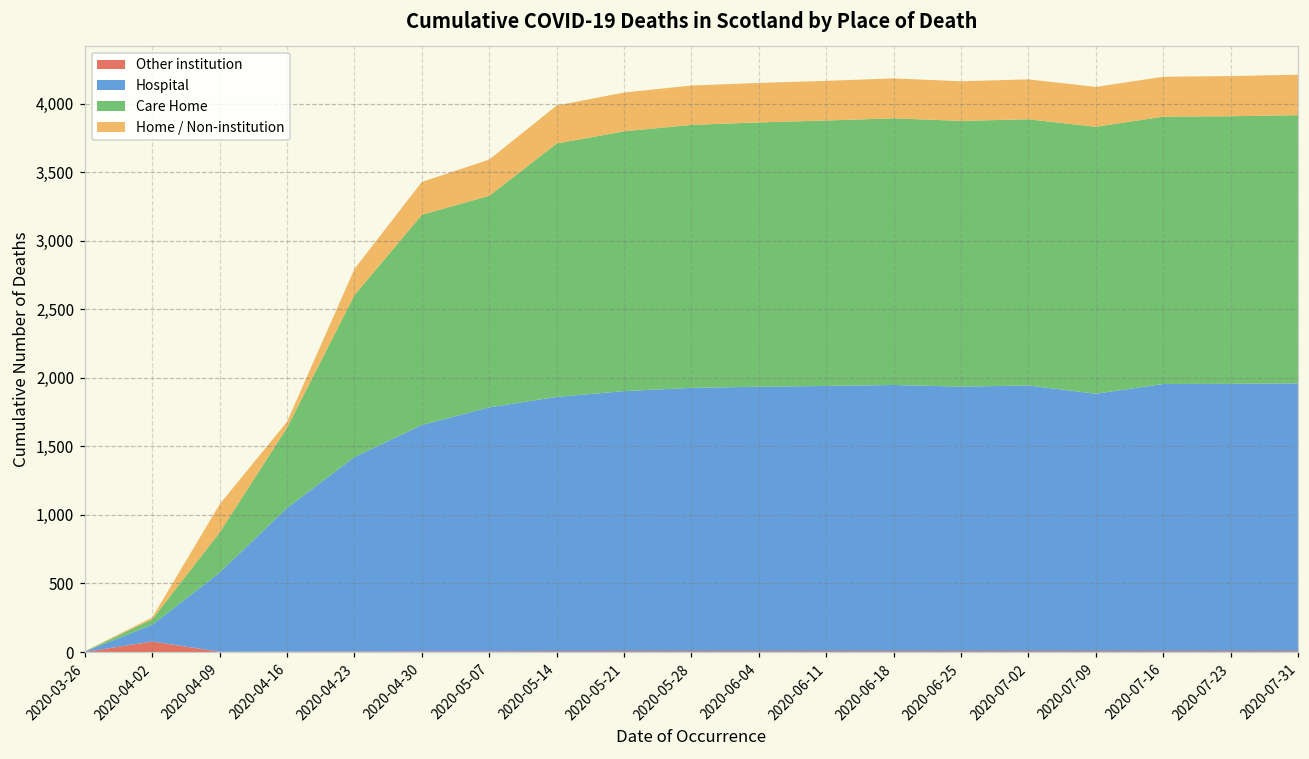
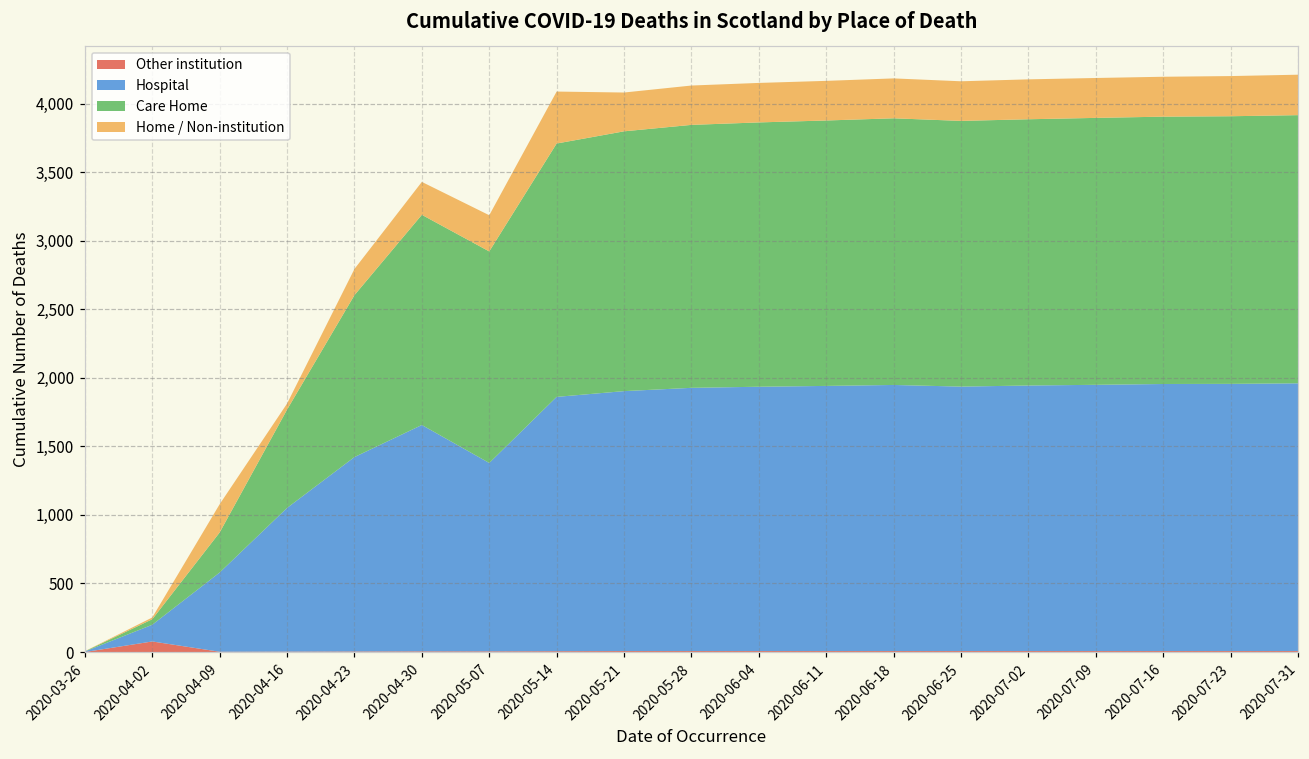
  {
    "Other institution": {
      "2020-04-02": "80"
    },
    "Hospital": {
      "2020-04-02": "120",
      "2020-04-09": "580",
      "2020-04-16": "1,050",
      "2020-04-23": "1,420",
      "2020-04-30": "1,650",
-     "2020-05-07": "1,780",
+     "2020-05-07": "1,370",
      "2020-05-14": "1,860",
      "2020-05-21": "1,900",
      "2020-05-28": "1,920",
      "2020-06-04": "1,930",
      "2020-06-11": "1,930",
      "2020-06-18": "1,940",
      "2020-06-25": "1,930",
      "2020-07-02": "1,940",
-     "2020-07-09": "1,880",
+     "2020-07-09": "1,940",
      "2020-07-16": "1,950",
      "2020-07-23": "1,950",
      "2020-07-31": "1,950"
    },
    "Care Home": {
      "2020-04-09": "290",
-     "2020-04-16": "590",
+     "2020-04-16": "720",
      "2020-04-23": "1,180",
      "2020-04-30": "1,530",
      "2020-05-07": "1,540",
      "2020-05-14": "1,850",
      "2020-05-21": "1,900",
      "2020-05-28": "1,920",
      "2020-06-04": "1,930",
      "2020-06-11": "1,940",
      "2020-06-18": "1,950",
      "2020-06-25": "1,940",
      "2020-07-02": "1,940",
      "2020-07-09": "1,950",
      "2020-07-16": "1,950",
      "2020-07-23": "1,950",
      "2020-07-31": "1,960"
    },
    "Home / Non-institution": {
      "2020-04-09": "210",
      "2020-04-16": "40",
      "2020-04-23": "190",
      "2020-04-30": "240",
      "2020-05-07": "260",
-     "2020-05-14": "280",
+     "2020-05-14": "380",
      "2020-05-21": "280",
      "2020-05-28": "290",
      "2020-06-04": "290",
      "2020-06-11": "290",
      "2020-06-18": "290",
      "2020-06-25": "290",
      "2020-07-02": "290",
      "2020-07-09": "290",
      "2020-07-16": "290",
      "2020-07-23": "290",
      "2020-07-31": "300"
    }
  }
